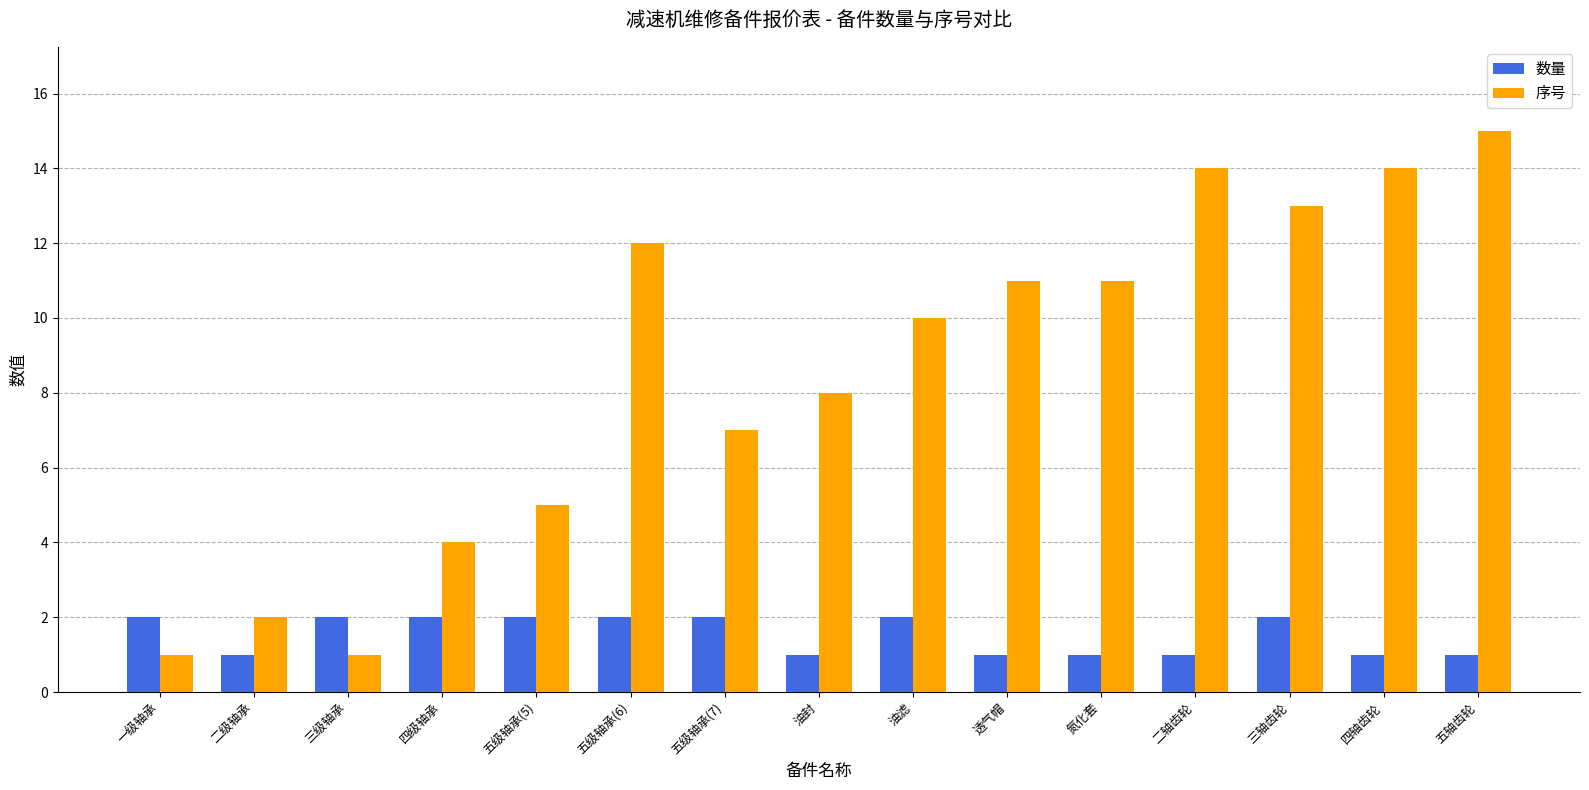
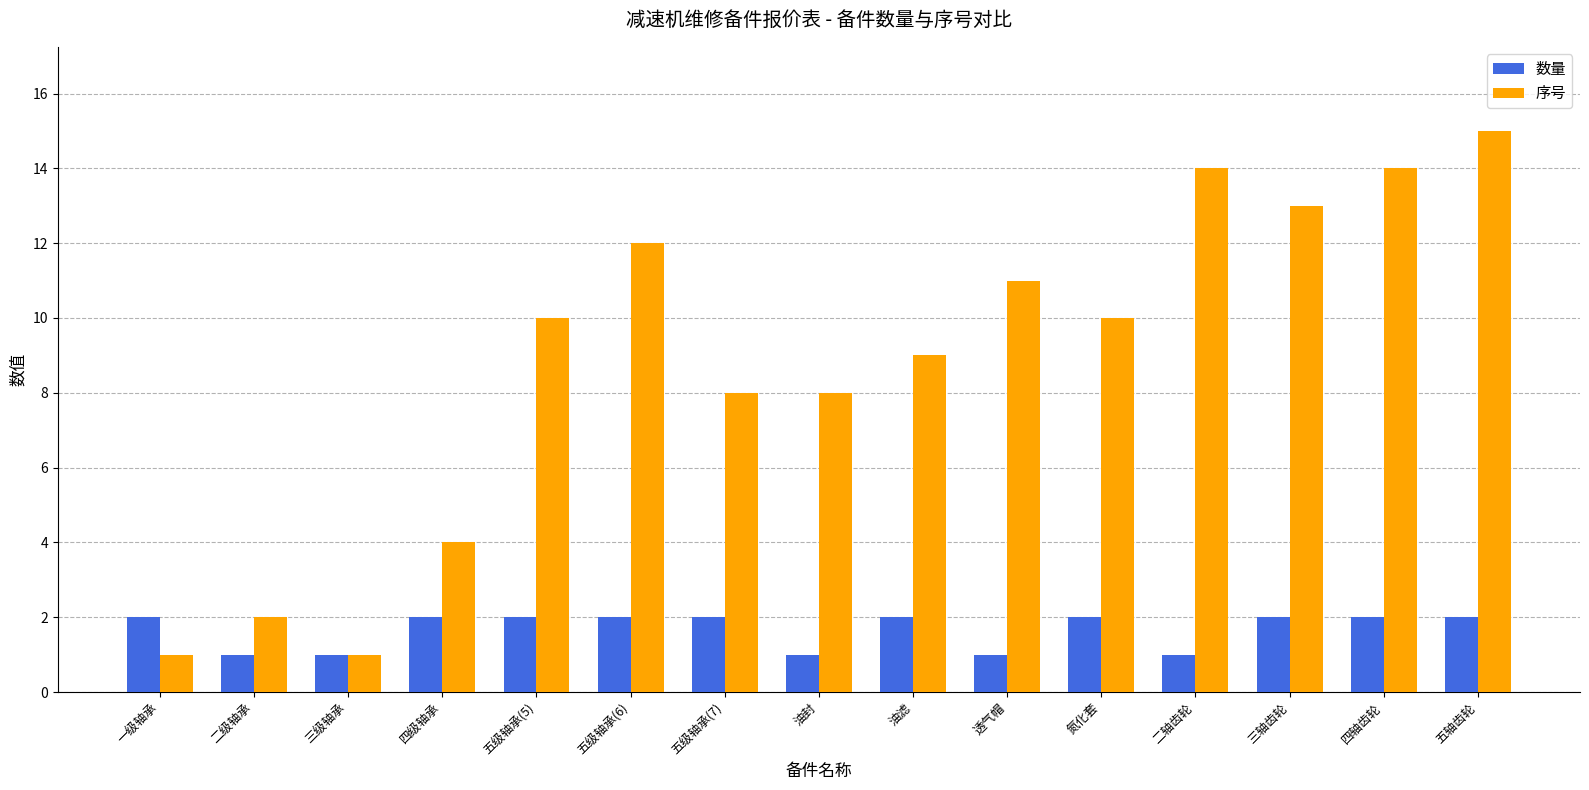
  {
    "数量": {
      "一级轴承": 2,
      "二级轴承": 1,
-     "三级轴承": 2,
+     "三级轴承": 1,
      "四级轴承": 2,
      "五级轴承(5)": 2,
      "五级轴承(6)": 2,
      "五级轴承(7)": 2,
      "油封": 1,
      "油滤": 2,
      "透气帽": 1,
-     "氮化套": 1,
+     "氮化套": 2,
      "二轴齿轮": 1,
      "三轴齿轮": 2,
-     "四轴齿轮": 1,
-     "五轴齿轮": 1
+     "四轴齿轮": 2,
+     "五轴齿轮": 2
    },
    "序号": {
      "一级轴承": 1,
      "二级轴承": 2,
      "三级轴承": 1,
      "四级轴承": 4,
-     "五级轴承(5)": 5,
+     "五级轴承(5)": 10,
      "五级轴承(6)": 12,
-     "五级轴承(7)": 7,
+     "五级轴承(7)": 8,
      "油封": 8,
-     "油滤": 10,
+     "油滤": 9,
      "透气帽": 11,
-     "氮化套": 11,
+     "氮化套": 10,
      "二轴齿轮": 14,
      "三轴齿轮": 13,
      "四轴齿轮": 14,
      "五轴齿轮": 15
    }
  }
